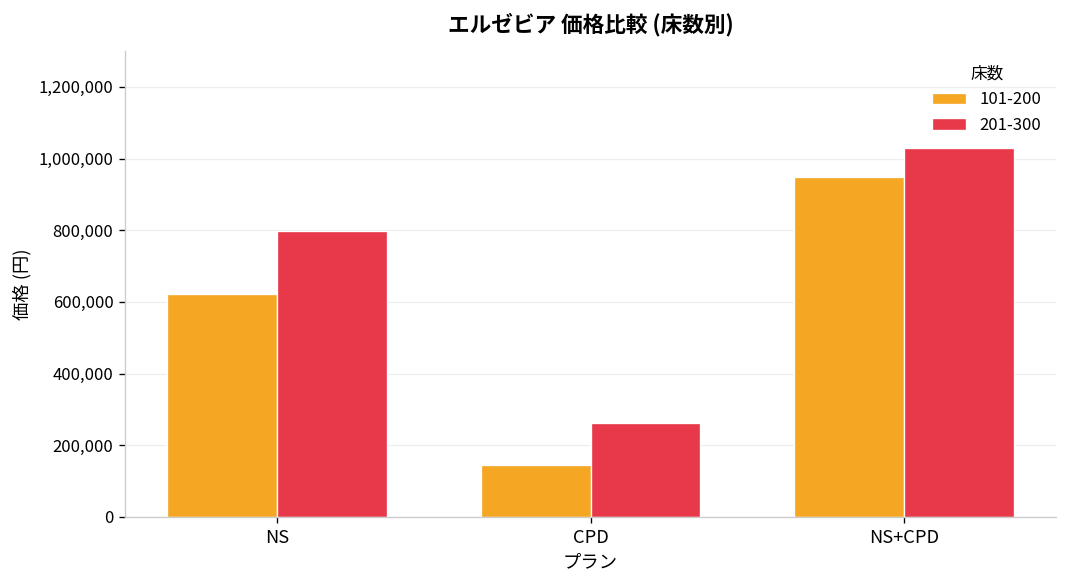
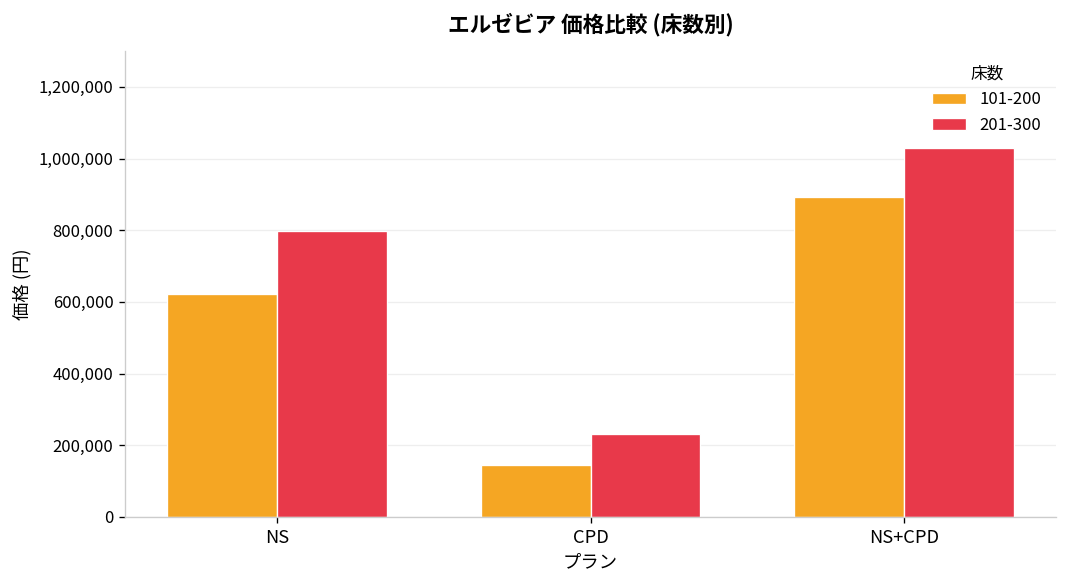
  {
    "101-200": {
      "NS": "620,000",
      "CPD": "150,000",
-     "NS+CPD": "950,000"
+     "NS+CPD": "890,000"
    },
    "201-300": {
      "NS": "800,000",
-     "CPD": "260,000",
+     "CPD": "230,000",
      "NS+CPD": "1,030,000"
    }
  }
